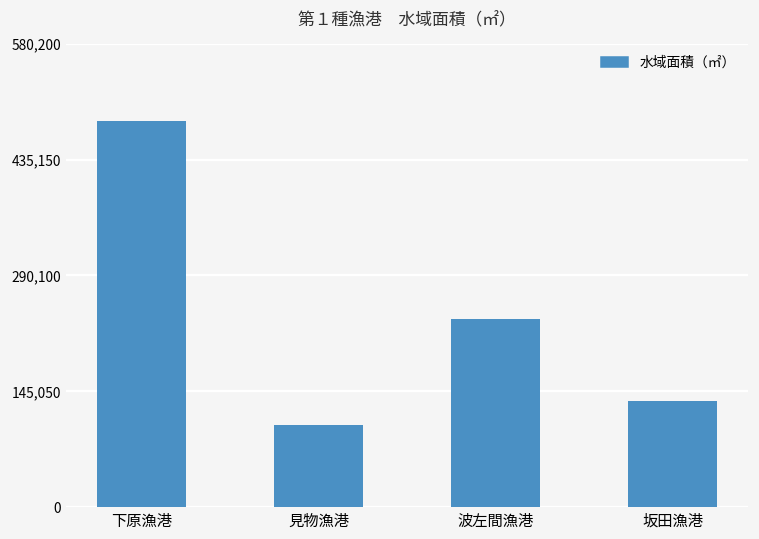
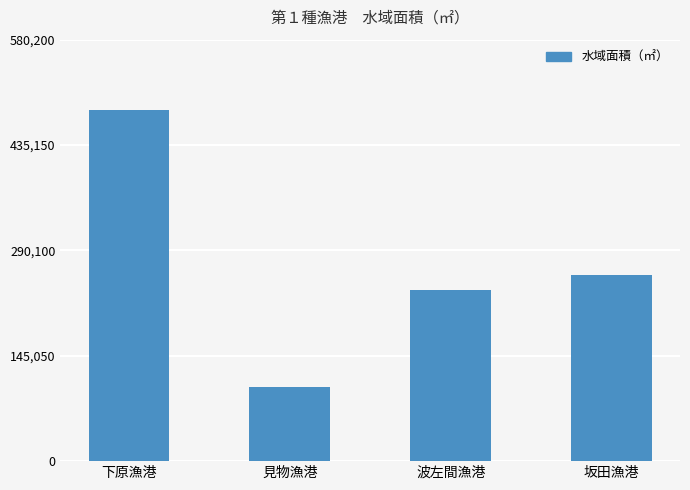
  {
    "下原漁港": "480,000",
    "見物漁港": "100,000",
    "波左間漁港": "240,000",
-   "坂田漁港": "130,000"
+   "坂田漁港": "260,000"
  }
